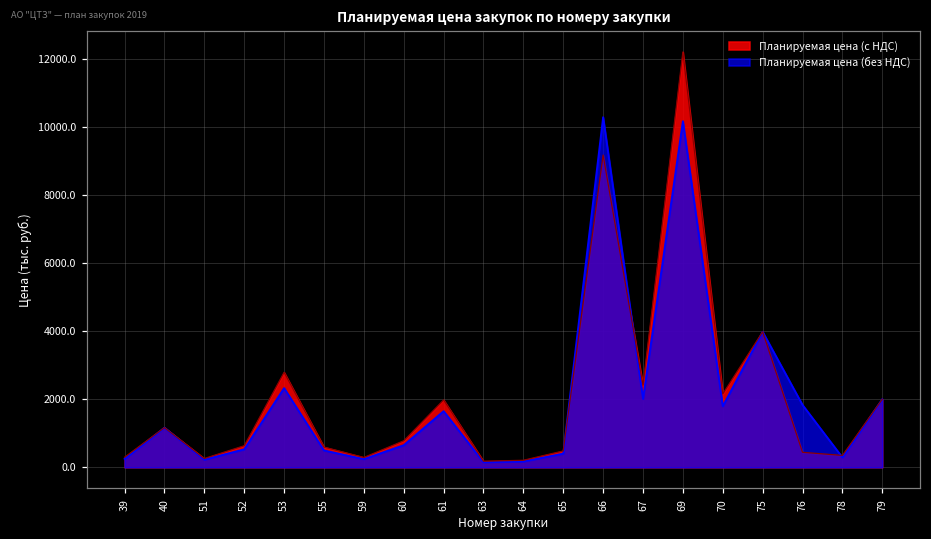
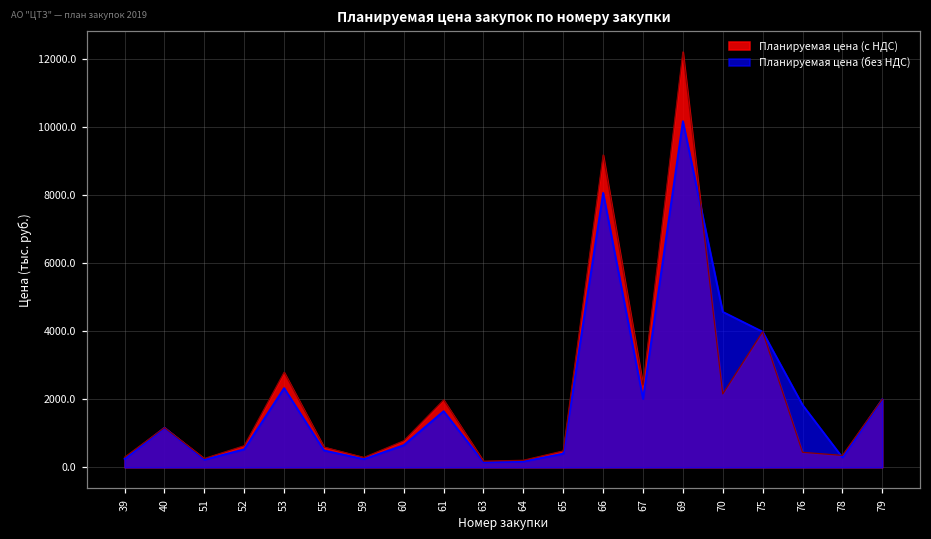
  {
    "Планируемая цена (с НДС)": {
      "52": 600,
      "53": 2800,
      "55": 600,
      "60": 800,
      "61": 2000,
      "66": 9200,
      "67": 2400,
      "69": 12200,
      "70": 2200,
      "76": 400
    },
    "Планируемая цена (без НДС)": {
      "52": 500,
      "53": 2300,
      "55": 500,
      "60": 700,
      "61": 1700,
-     "66": 10300,
+     "66": 8100,
      "67": 2000,
      "69": 10200,
-     "70": 1800,
+     "70": 4600,
      "76": 1800
    }
  }
